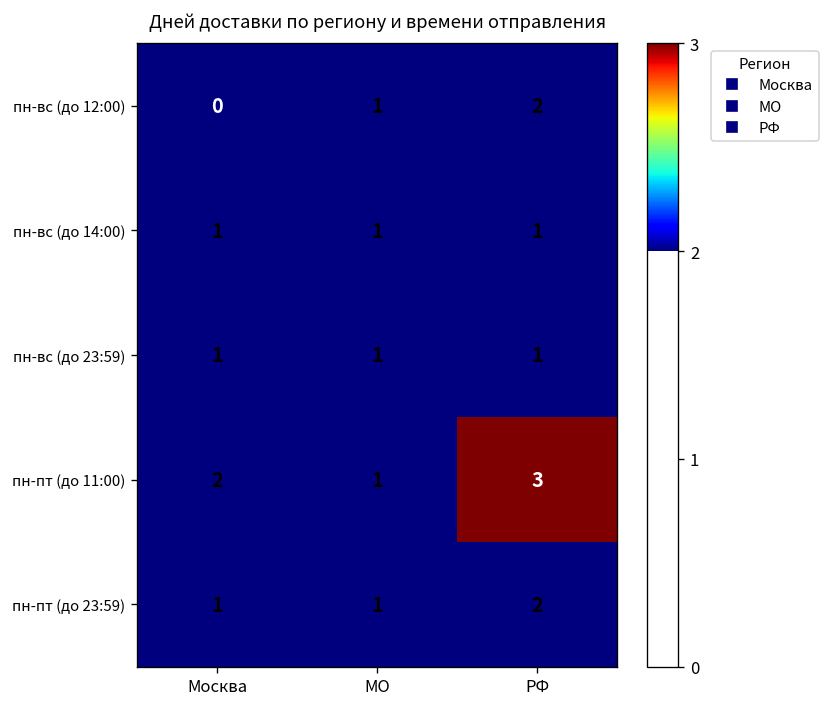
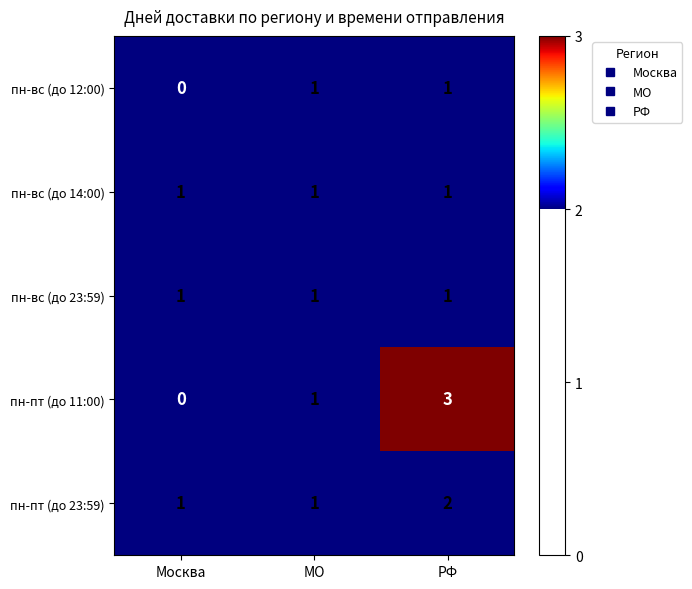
  {
    "пн-вс (до 12:00)": {
      "Москва": 0,
      "МО": 1,
-     "РФ": 2
+     "РФ": 1
    },
    "пн-вс (до 14:00)": {
      "Москва": 1,
      "МО": 1,
      "РФ": 1
    },
    "пн-вс (до 23:59)": {
      "Москва": 1,
      "МО": 1,
      "РФ": 1
    },
    "пн-пт (до 11:00)": {
-     "Москва": 2,
+     "Москва": 0,
      "МО": 1,
      "РФ": 3
    },
    "пн-пт (до 23:59)": {
      "Москва": 1,
      "МО": 1,
      "РФ": 2
    }
  }
